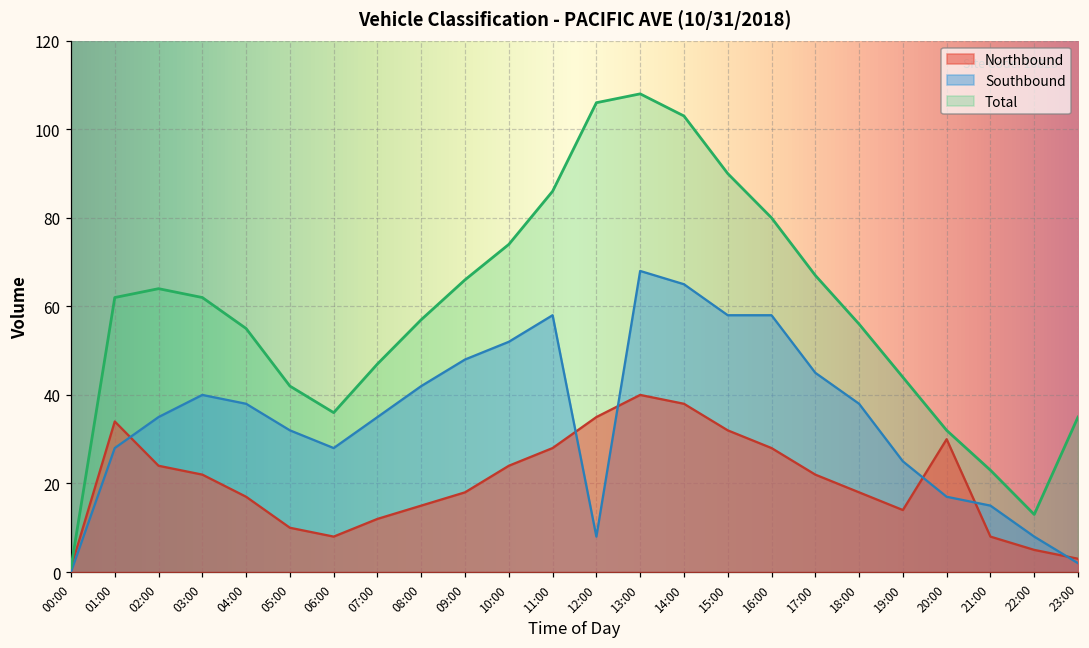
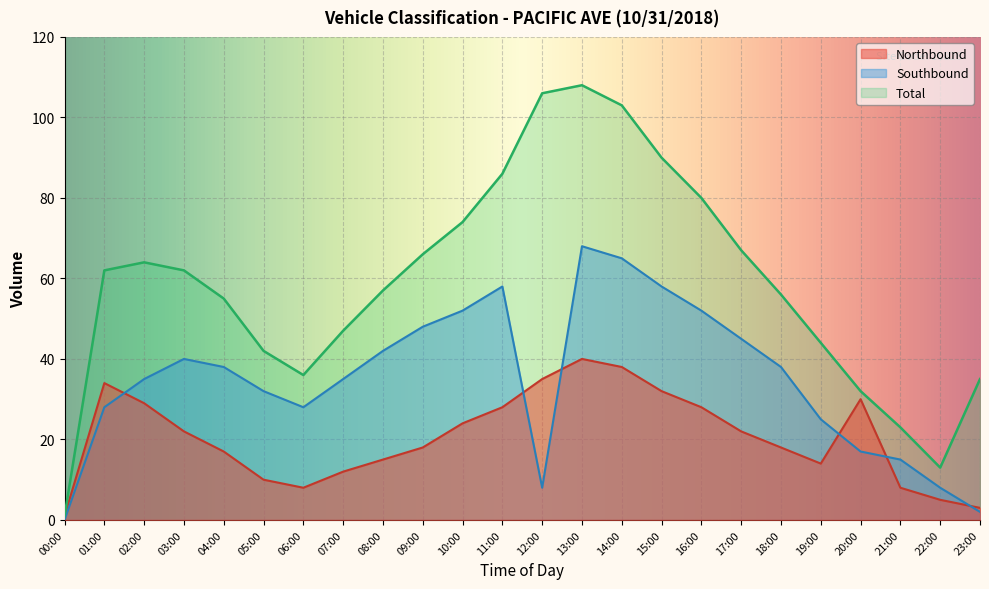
  {
    "Northbound": {
      "01:00": 34,
-     "02:00": 24,
+     "02:00": 29,
      "03:00": 22,
      "04:00": 17,
      "05:00": 10,
      "06:00": 8,
      "07:00": 12,
      "08:00": 15,
      "09:00": 18,
      "10:00": 24,
      "11:00": 28,
      "12:00": 35,
      "13:00": 40,
      "14:00": 38,
      "15:00": 32,
      "16:00": 28,
      "17:00": 22,
      "18:00": 18,
      "19:00": 14,
      "20:00": 30,
      "21:00": 8,
      "22:00": 5,
      "23:00": 3
    },
    "Southbound": {
      "00:00": 0,
      "01:00": 28,
      "02:00": 35,
      "03:00": 40,
      "04:00": 38,
      "05:00": 32,
      "06:00": 28,
      "07:00": 35,
      "08:00": 42,
      "09:00": 48,
      "10:00": 52,
      "11:00": 58,
      "12:00": 8,
      "13:00": 68,
      "14:00": 65,
      "15:00": 58,
-     "16:00": 58,
+     "16:00": 52,
      "17:00": 45,
      "18:00": 38,
      "19:00": 25,
      "20:00": 17,
      "21:00": 15,
      "22:00": 8,
      "23:00": 2
    },
    "Total": {
      "01:00": 62,
      "02:00": 64,
      "03:00": 62,
      "04:00": 55,
      "05:00": 42,
      "06:00": 36,
      "07:00": 47,
      "08:00": 57,
      "09:00": 66,
      "10:00": 74,
      "11:00": 86,
      "12:00": 106,
      "13:00": 108,
      "14:00": 103,
      "15:00": 90,
      "16:00": 80,
      "17:00": 67,
      "18:00": 56,
      "19:00": 44,
      "20:00": 32,
      "21:00": 23,
      "22:00": 13,
      "23:00": 35
    }
  }
